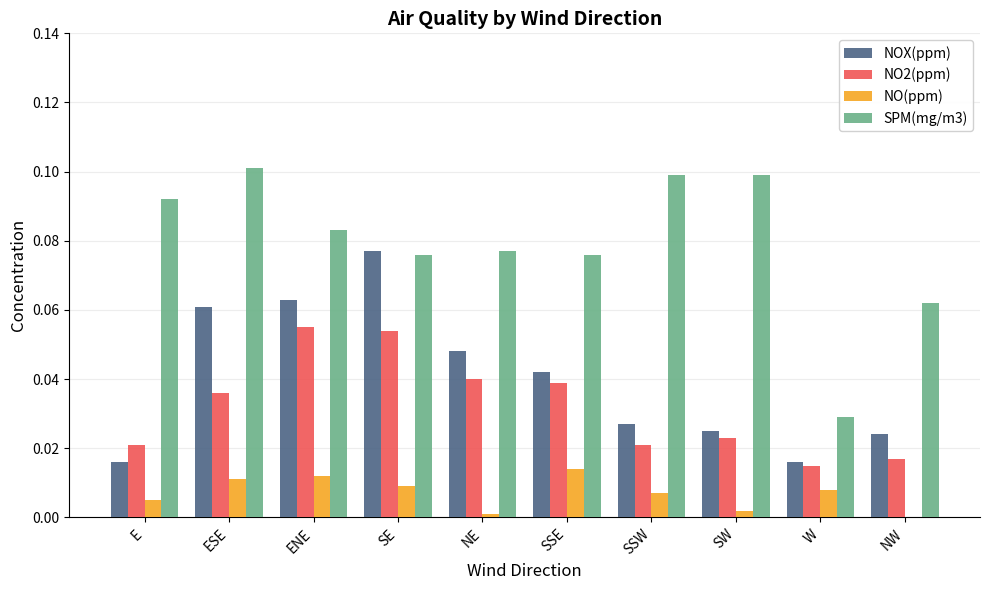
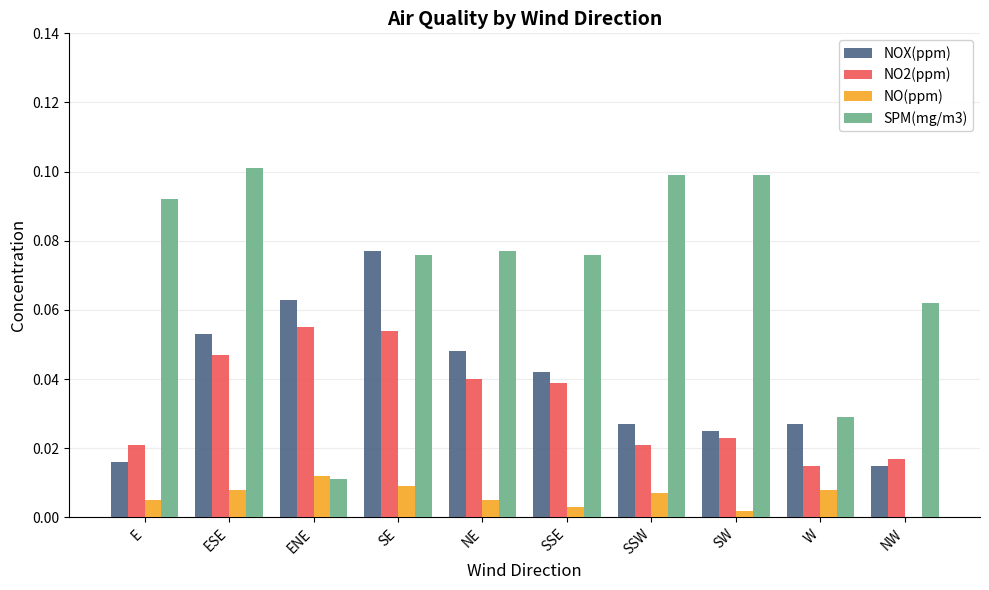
  {
    "NOX(ppm)": {
      "E": 0.016,
-     "ESE": 0.061,
+     "ESE": 0.053,
      "ENE": 0.063,
      "SE": 0.077,
      "NE": 0.048,
      "SSE": 0.042,
      "SSW": 0.027,
      "SW": 0.025,
-     "W": 0.016,
-     "NW": 0.024
+     "W": 0.027,
+     "NW": 0.015
    },
    "NO2(ppm)": {
      "E": 0.021,
-     "ESE": 0.036,
+     "ESE": 0.047,
      "ENE": 0.055,
      "SE": 0.054,
      "NE": 0.040,
      "SSE": 0.039,
      "SSW": 0.021,
      "SW": 0.023,
      "W": 0.015,
      "NW": 0.017
    },
    "NO(ppm)": {
      "E": 0.005,
-     "ESE": 0.011,
+     "ESE": 0.008,
      "ENE": 0.012,
      "SE": 0.009,
-     "NE": 0.001,
-     "SSE": 0.014,
+     "NE": 0.005,
+     "SSE": 0.003,
      "SSW": 0.007,
      "SW": 0.002,
      "W": 0.008,
      "NW": 0.000
    },
    "SPM(mg/m3)": {
      "E": 0.092,
      "ESE": 0.101,
-     "ENE": 0.083,
+     "ENE": 0.011,
      "SE": 0.076,
      "NE": 0.077,
      "SSE": 0.076,
      "SSW": 0.099,
      "SW": 0.099,
      "W": 0.029,
      "NW": 0.062
    }
  }
